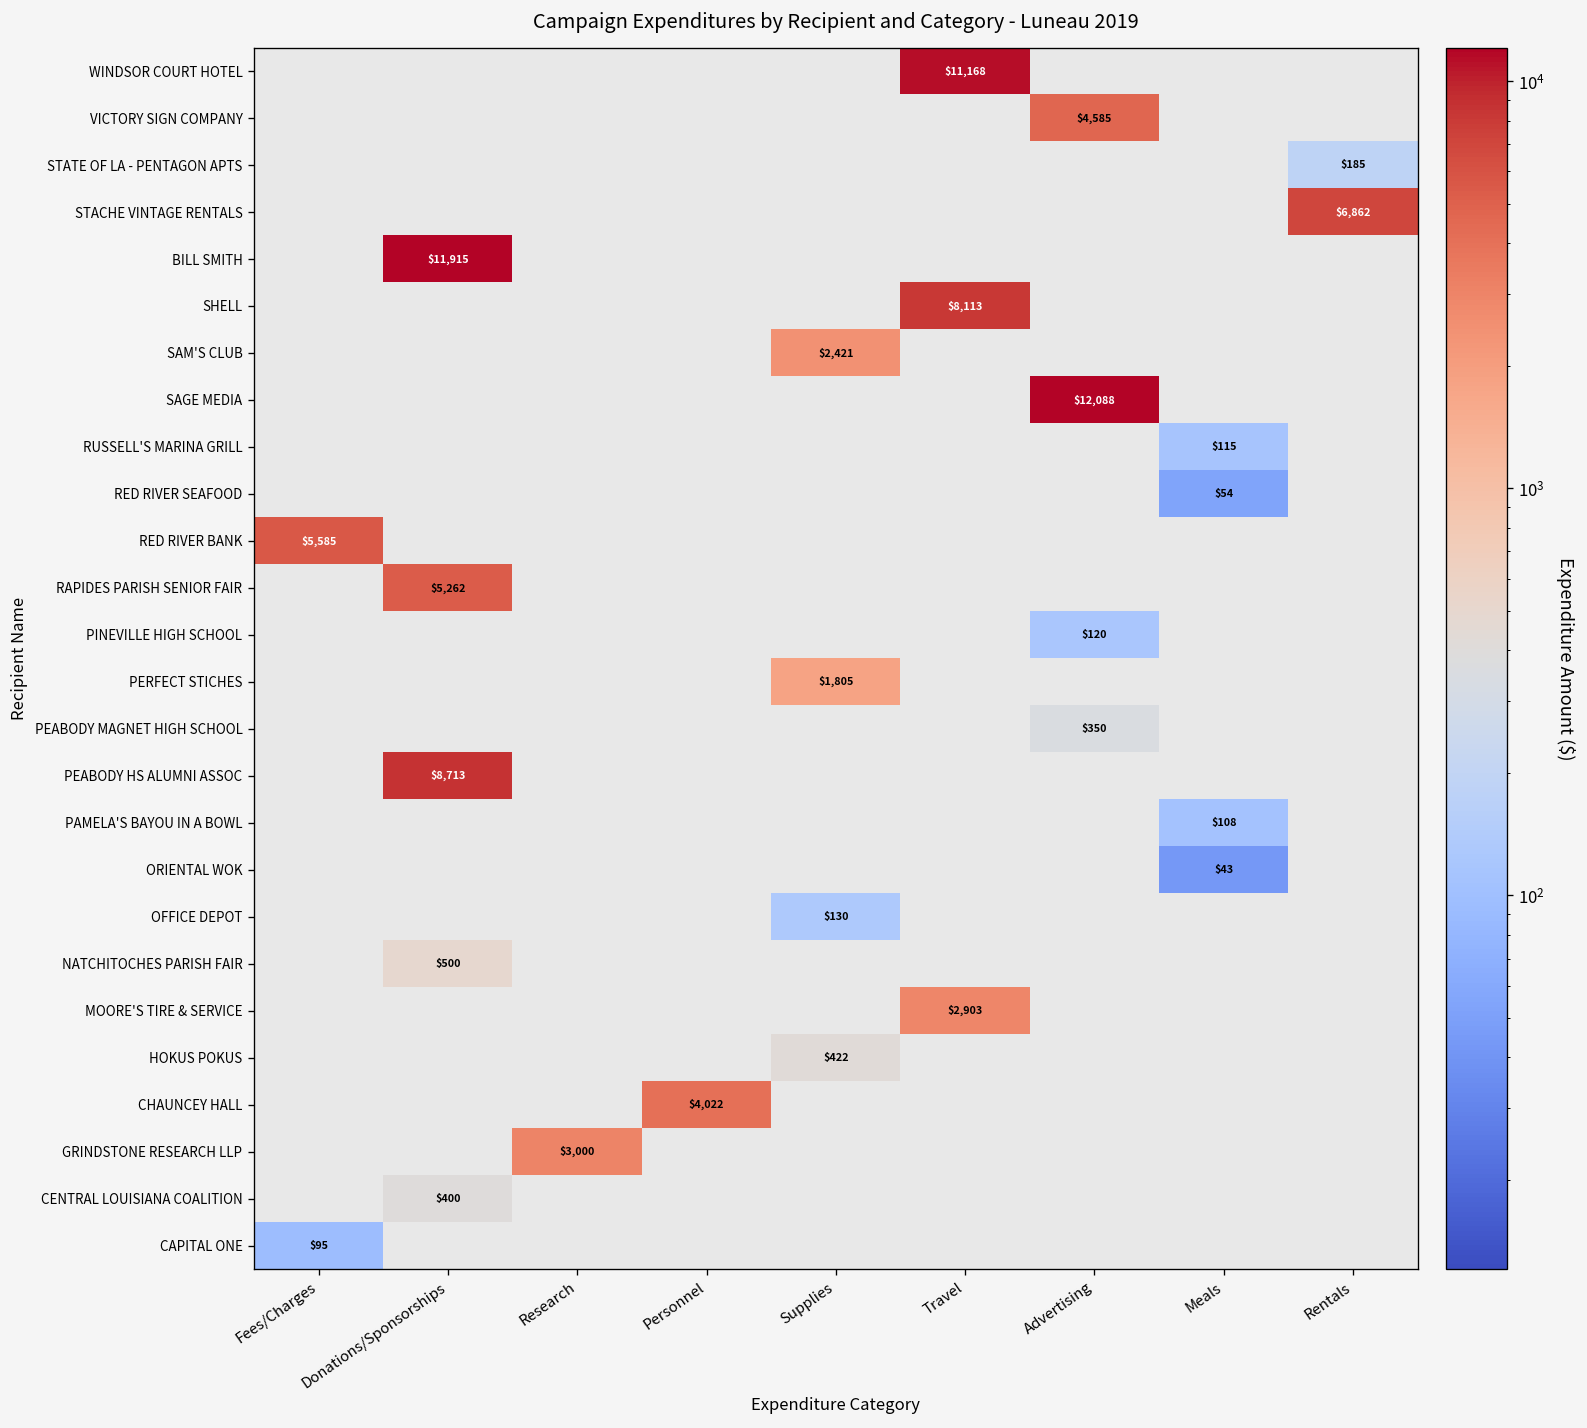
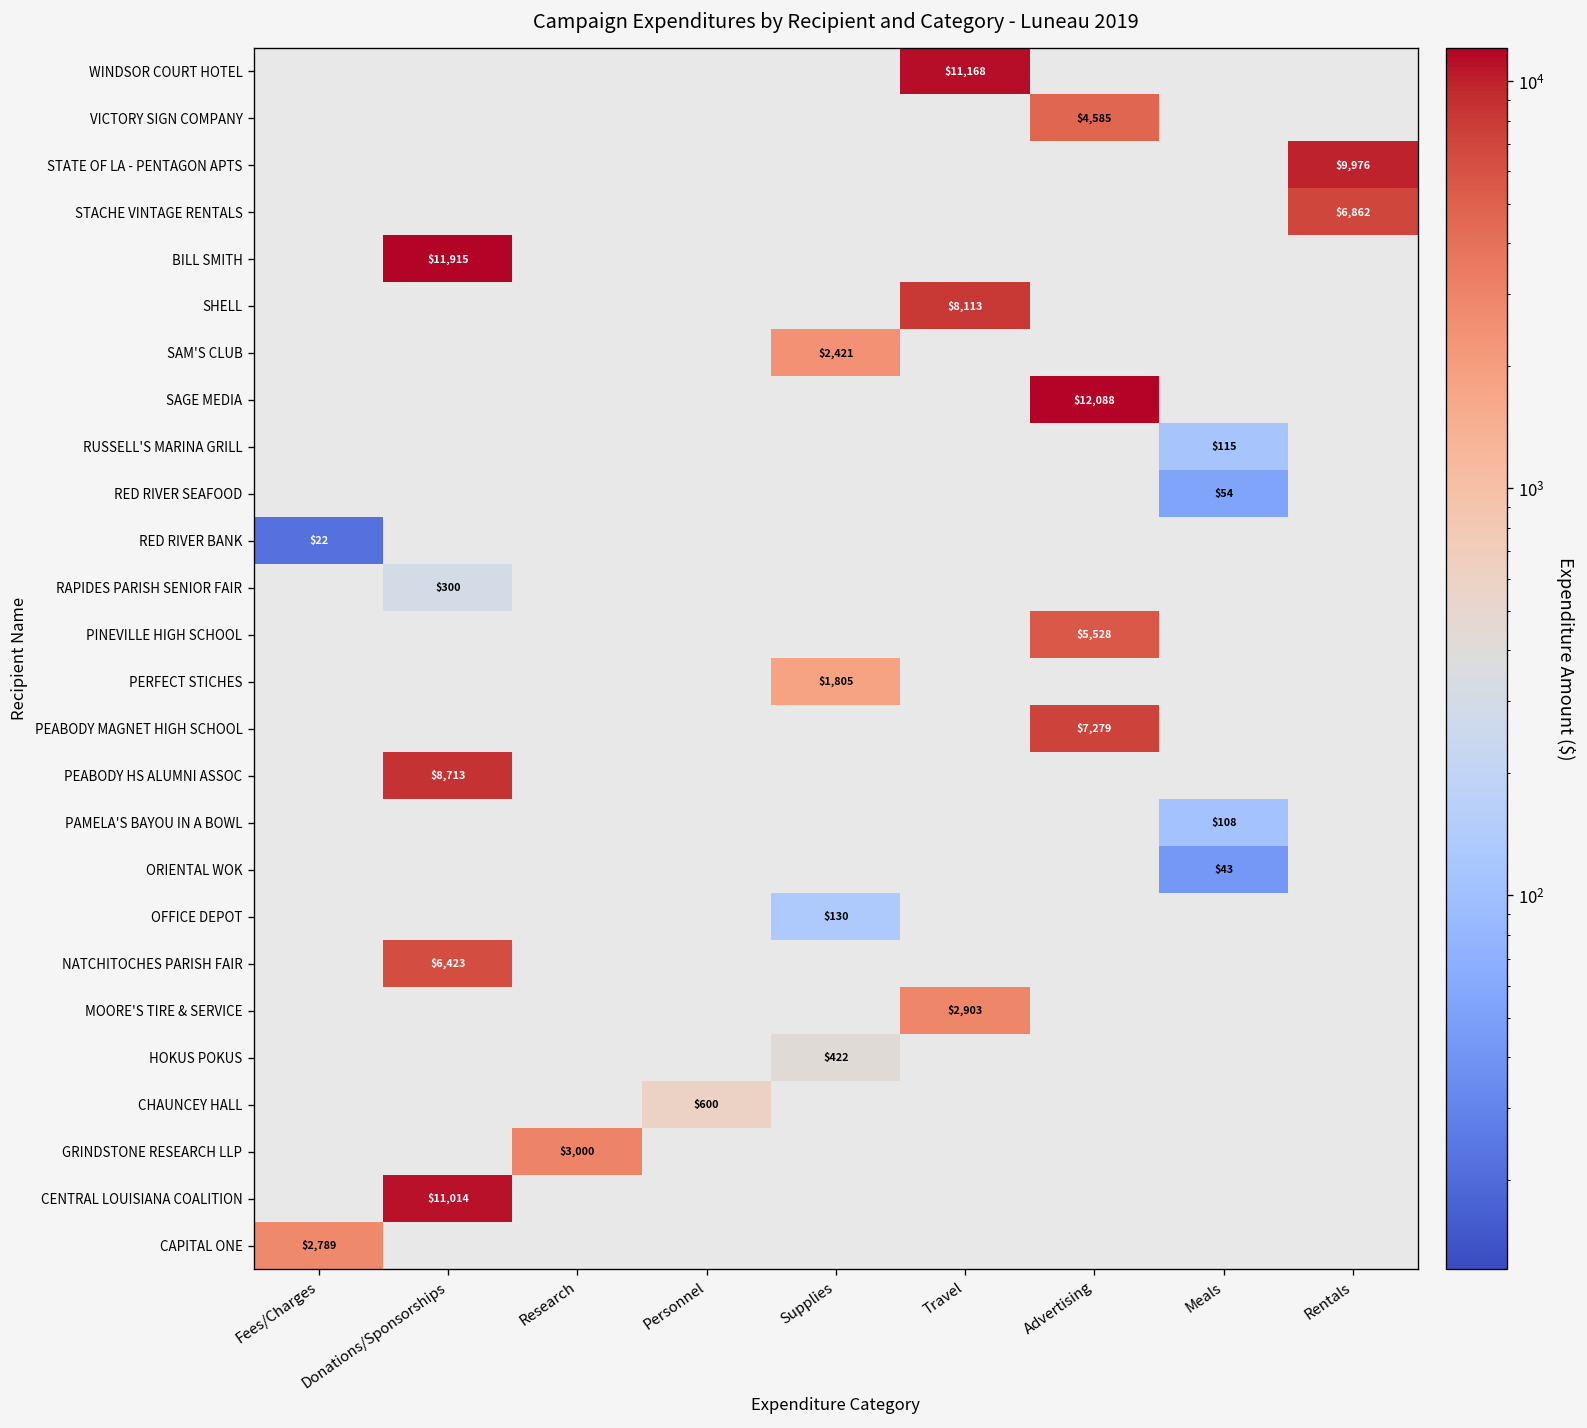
  {
    "WINDSOR COURT HOTEL": {
      "Travel": "$11,168"
    },
    "VICTORY SIGN COMPANY": {
      "Advertising": "$4,585"
    },
    "STATE OF LA - PENTAGON APTS": {
-     "Rentals": "$185"
+     "Rentals": "$9,976"
    },
    "STACHE VINTAGE RENTALS": {
      "Rentals": "$6,862"
    },
    "BILL SMITH": {
      "Donations/Sponsorships": "$11,915"
    },
    "SHELL": {
      "Travel": "$8,113"
    },
    "SAM'S CLUB": {
      "Supplies": "$2,421"
    },
    "SAGE MEDIA": {
      "Advertising": "$12,088"
    },
    "RUSSELL'S MARINA GRILL": {
      "Meals": "$115"
    },
    "RED RIVER SEAFOOD": {
      "Meals": "$54"
    },
    "RED RIVER BANK": {
-     "Fees/Charges": "$5,585"
+     "Fees/Charges": "$22"
    },
    "RAPIDES PARISH SENIOR FAIR": {
-     "Donations/Sponsorships": "$5,262"
+     "Donations/Sponsorships": "$300"
    },
    "PINEVILLE HIGH SCHOOL": {
-     "Advertising": "$120"
+     "Advertising": "$5,528"
    },
    "PERFECT STICHES": {
      "Supplies": "$1,805"
    },
    "PEABODY MAGNET HIGH SCHOOL": {
-     "Advertising": "$350"
+     "Advertising": "$7,279"
    },
    "PEABODY HS ALUMNI ASSOC": {
      "Donations/Sponsorships": "$8,713"
    },
    "PAMELA'S BAYOU IN A BOWL": {
      "Meals": "$108"
    },
    "ORIENTAL WOK": {
      "Meals": "$43"
    },
    "OFFICE DEPOT": {
      "Supplies": "$130"
    },
    "NATCHITOCHES PARISH FAIR": {
-     "Donations/Sponsorships": "$500"
+     "Donations/Sponsorships": "$6,423"
    },
    "MOORE'S TIRE & SERVICE": {
      "Travel": "$2,903"
    },
    "HOKUS POKUS": {
      "Supplies": "$422"
    },
    "CHAUNCEY HALL": {
-     "Personnel": "$4,022"
+     "Personnel": "$600"
    },
    "GRINDSTONE RESEARCH LLP": {
      "Research": "$3,000"
    },
    "CENTRAL LOUISIANA COALITION": {
-     "Donations/Sponsorships": "$400"
+     "Donations/Sponsorships": "$11,014"
    },
    "CAPITAL ONE": {
-     "Fees/Charges": "$95"
+     "Fees/Charges": "$2,789"
    }
  }
